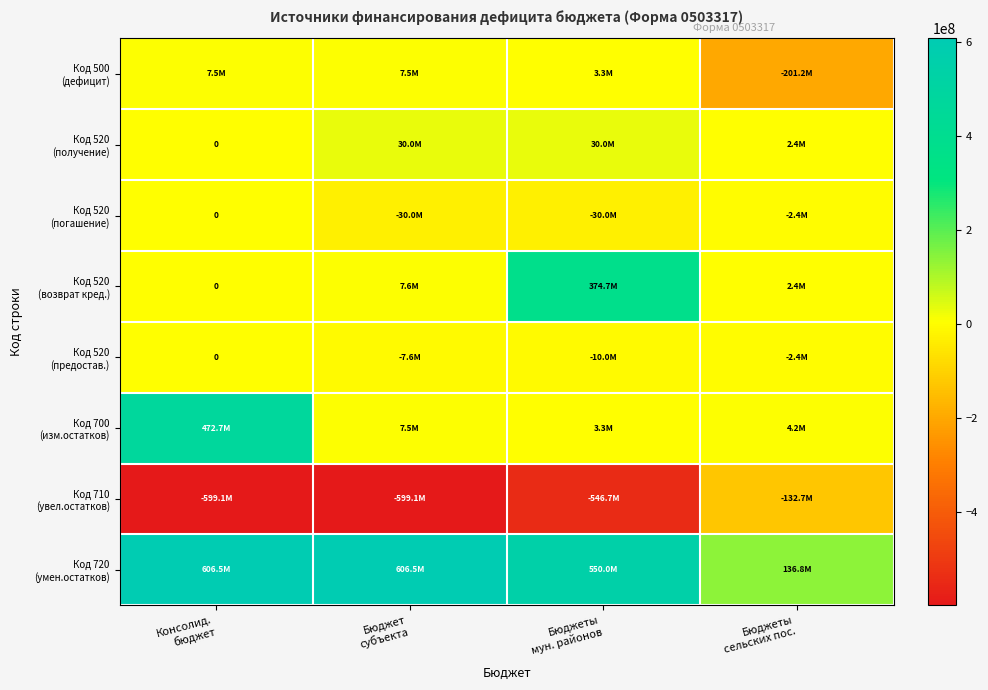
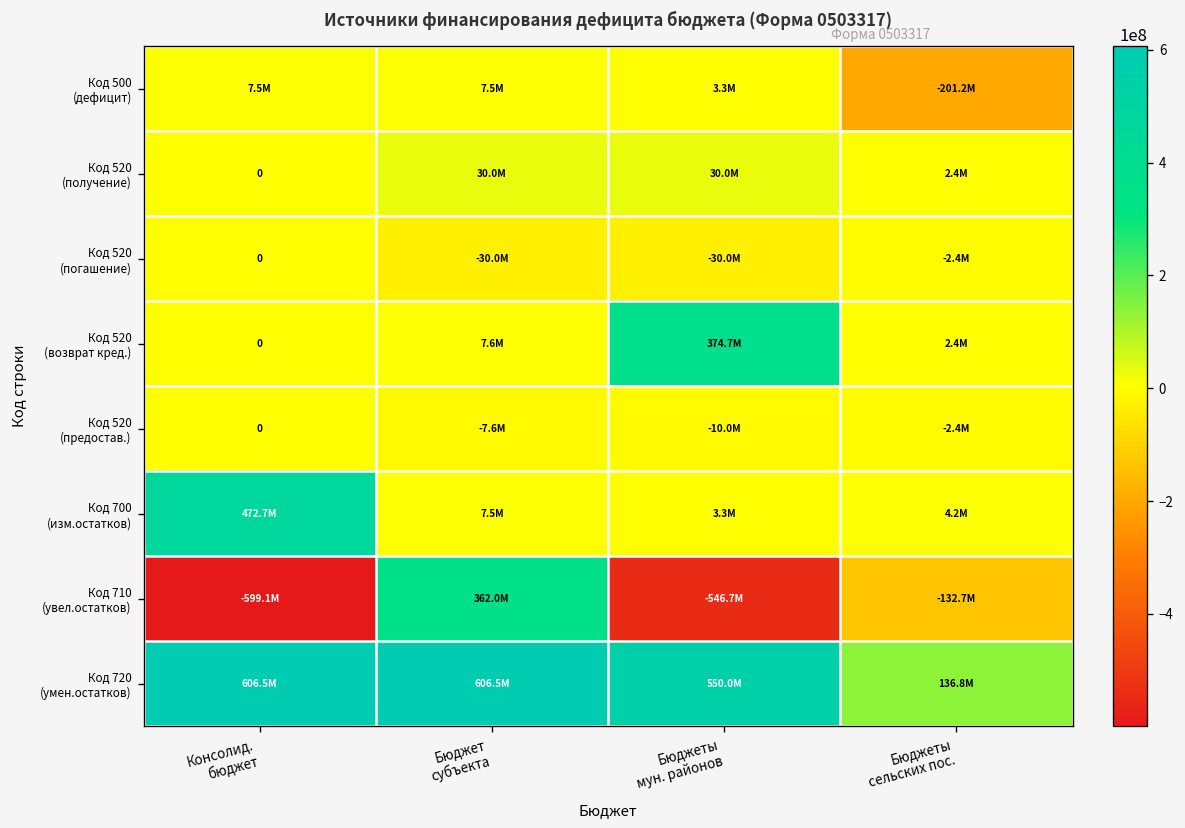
  {
    "Код 500 (дефицит)": {
      "Консолид. бюджет": "7.5M",
      "Бюджет субъекта": "7.5M",
      "Бюджеты мун. районов": "3.3M",
      "Бюджеты сельских пос.": "-201.2M"
    },
    "Код 520 (получение)": {
      "Консолид. бюджет": "0",
      "Бюджет субъекта": "30.0M",
      "Бюджеты мун. районов": "30.0M",
      "Бюджеты сельских пос.": "2.4M"
    },
    "Код 520 (погашение)": {
      "Консолид. бюджет": "0",
      "Бюджет субъекта": "-30.0M",
      "Бюджеты мун. районов": "-30.0M",
      "Бюджеты сельских пос.": "-2.4M"
    },
    "Код 520 (возврат кред.)": {
      "Консолид. бюджет": "0",
      "Бюджет субъекта": "7.6M",
      "Бюджеты мун. районов": "374.7M",
      "Бюджеты сельских пос.": "2.4M"
    },
    "Код 520 (предостав.)": {
      "Консолид. бюджет": "0",
      "Бюджет субъекта": "-7.6M",
      "Бюджеты мун. районов": "-10.0M",
      "Бюджеты сельских пос.": "-2.4M"
    },
    "Код 700 (изм.остатков)": {
      "Консолид. бюджет": "472.7M",
      "Бюджет субъекта": "7.5M",
      "Бюджеты мун. районов": "3.3M",
      "Бюджеты сельских пос.": "4.2M"
    },
    "Код 710 (увел.остатков)": {
      "Консолид. бюджет": "-599.1M",
-     "Бюджет субъекта": "-599.1M",
+     "Бюджет субъекта": "362.0M",
      "Бюджеты мун. районов": "-546.7M",
      "Бюджеты сельских пос.": "-132.7M"
    },
    "Код 720 (умен.остатков)": {
      "Консолид. бюджет": "606.5M",
      "Бюджет субъекта": "606.5M",
      "Бюджеты мун. районов": "550.0M",
      "Бюджеты сельских пос.": "136.8M"
    }
  }
